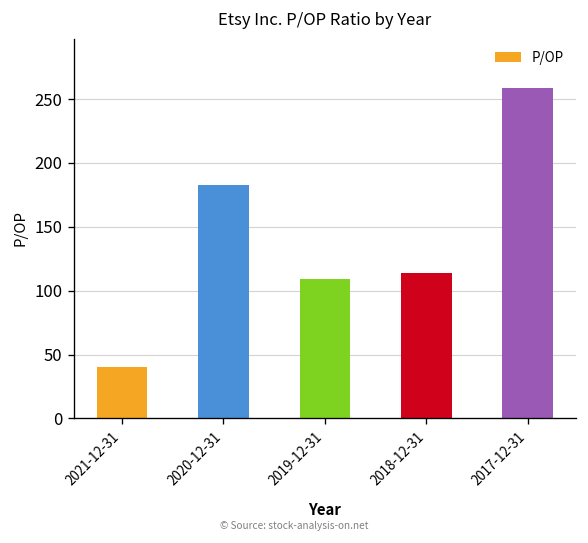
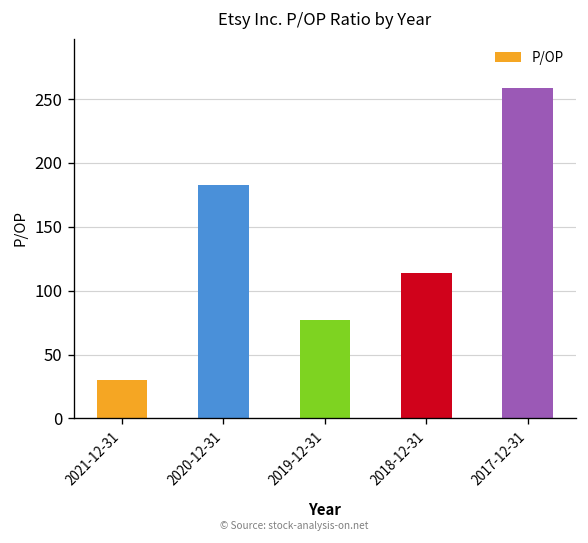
  {
-   "2021-12-31": 41,
+   "2021-12-31": 30,
    "2020-12-31": 183,
-   "2019-12-31": 109,
+   "2019-12-31": 77,
    "2018-12-31": 114,
    "2017-12-31": 259
  }
